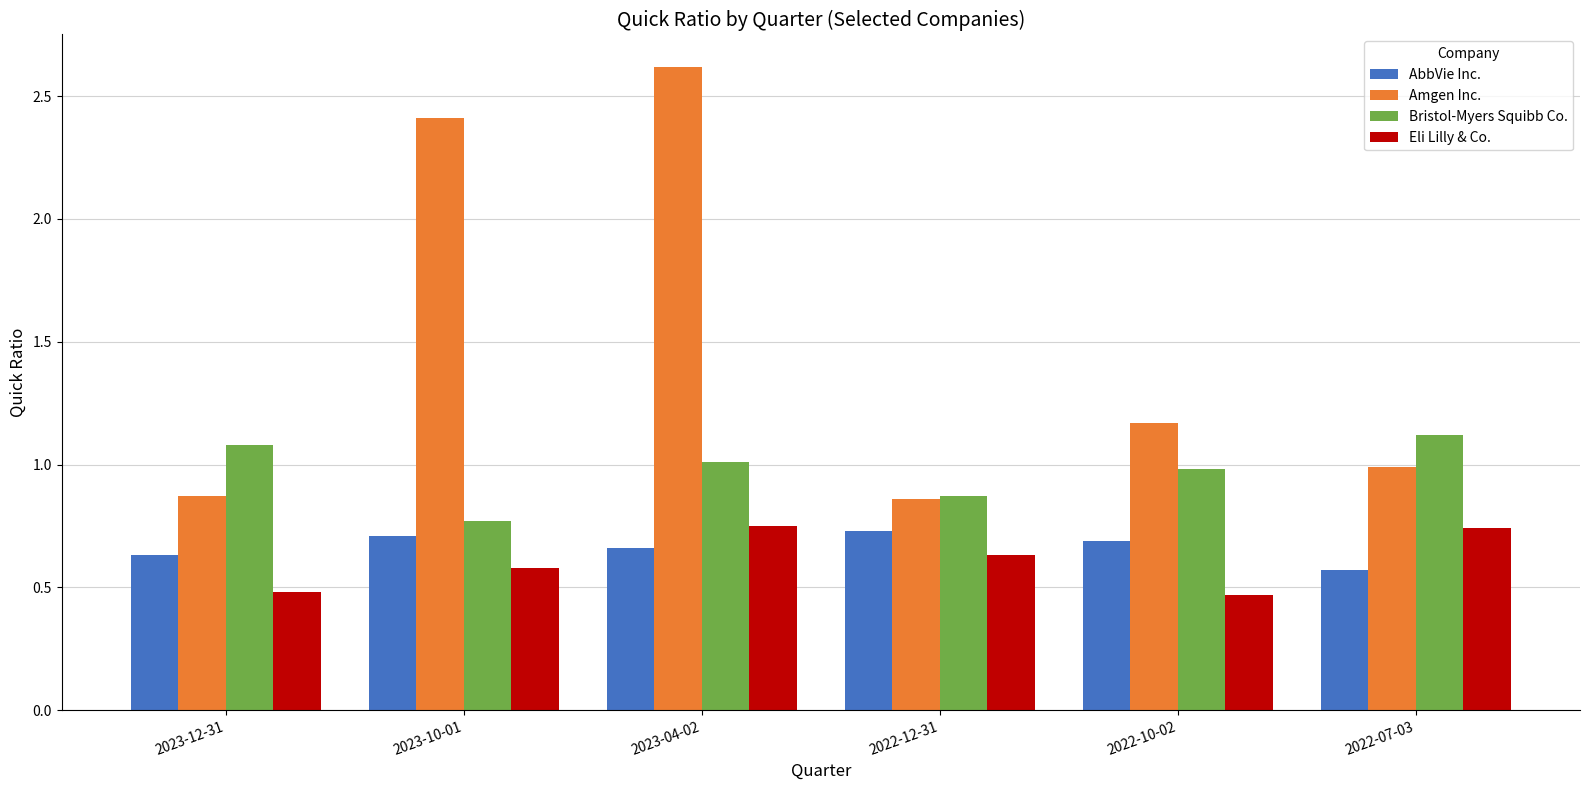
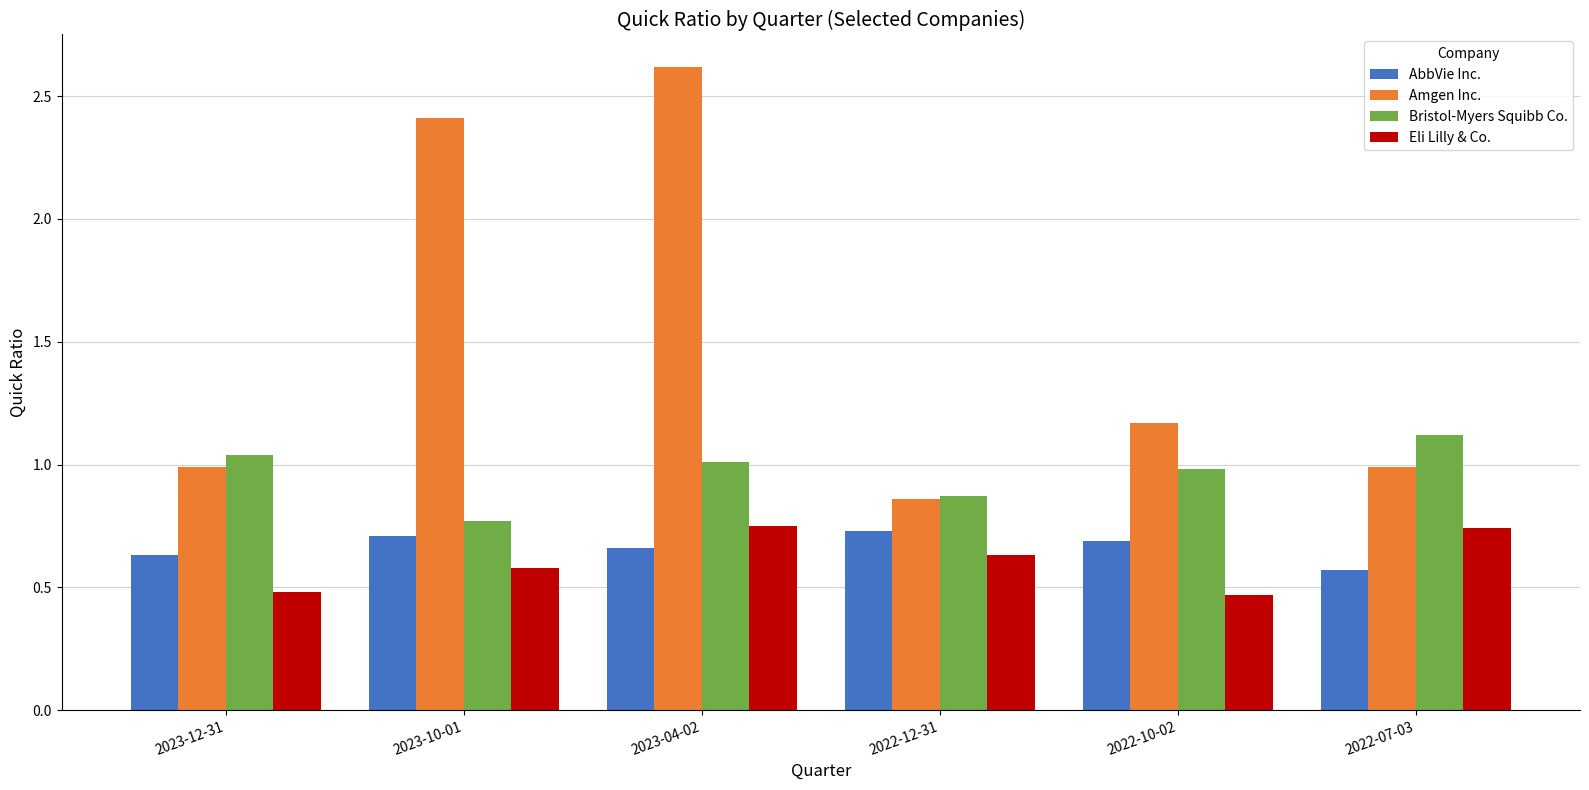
  {
    "AbbVie Inc.": {
      "2023-12-31": 0.63,
      "2023-10-01": 0.71,
      "2023-04-02": 0.66,
      "2022-12-31": 0.73,
      "2022-10-02": 0.69,
      "2022-07-03": 0.57
    },
    "Amgen Inc.": {
-     "2023-12-31": 0.87,
+     "2023-12-31": 0.99,
      "2023-10-01": 2.41,
      "2023-04-02": 2.62,
      "2022-12-31": 0.86,
      "2022-10-02": 1.17,
      "2022-07-03": 0.99
    },
    "Bristol-Myers Squibb Co.": {
-     "2023-12-31": 1.08,
+     "2023-12-31": 1.04,
      "2023-10-01": 0.77,
      "2023-04-02": 1.01,
      "2022-12-31": 0.87,
      "2022-10-02": 0.98,
      "2022-07-03": 1.12
    },
    "Eli Lilly & Co.": {
      "2023-12-31": 0.48,
      "2023-10-01": 0.58,
      "2023-04-02": 0.75,
      "2022-12-31": 0.63,
      "2022-10-02": 0.47,
      "2022-07-03": 0.74
    }
  }
